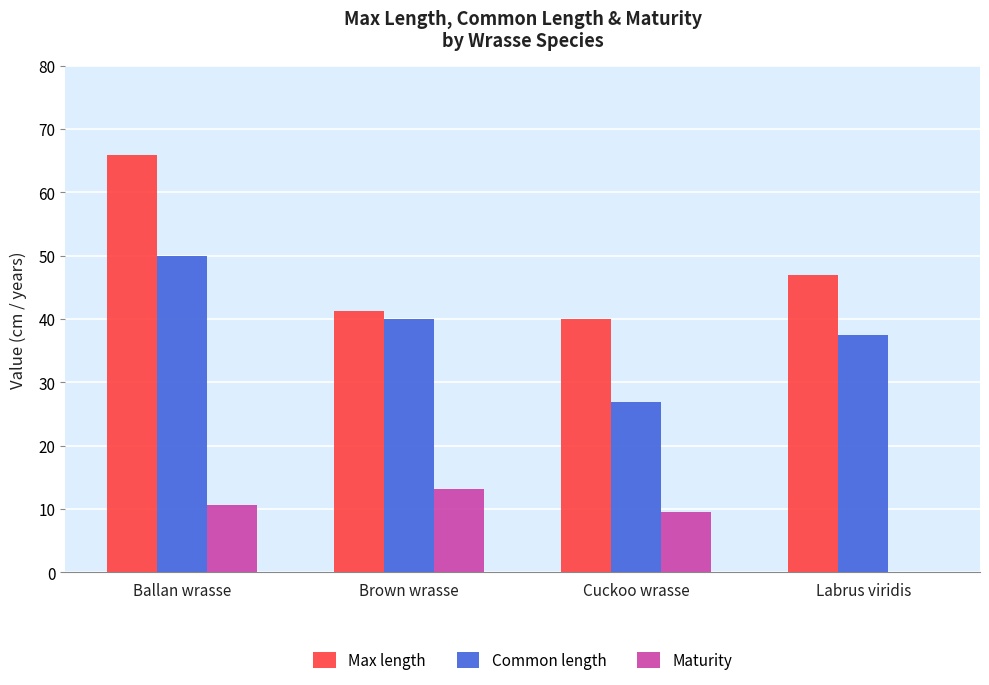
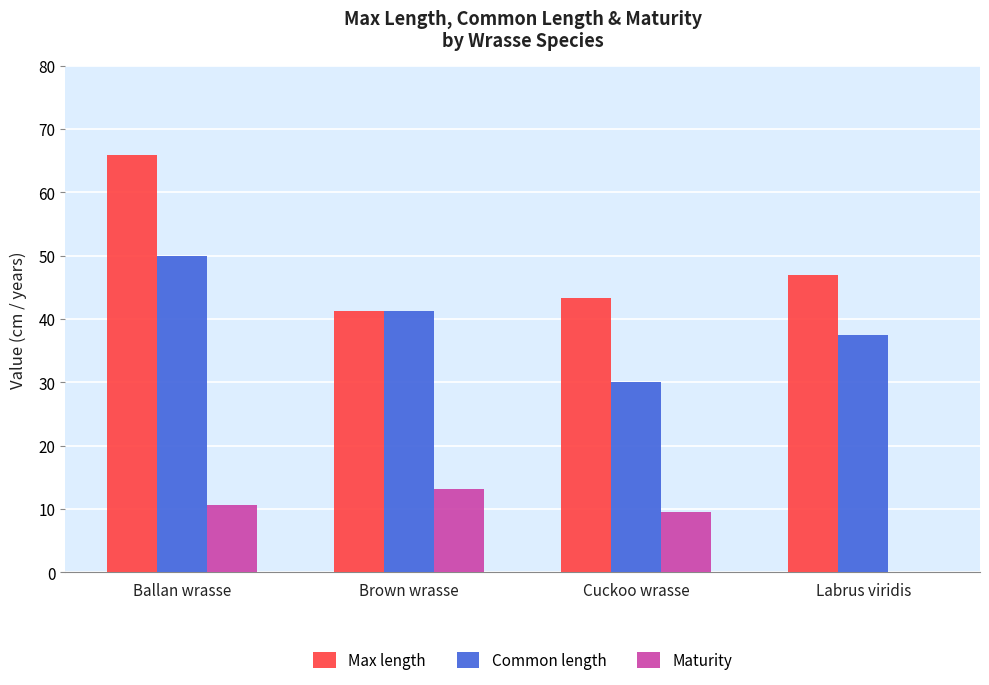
  {
    "Max length": {
      "Ballan wrasse": 66,
      "Brown wrasse": 41,
-     "Cuckoo wrasse": 40,
+     "Cuckoo wrasse": 43,
      "Labrus viridis": 47
    },
    "Common length": {
      "Ballan wrasse": 50,
-     "Brown wrasse": 40,
-     "Cuckoo wrasse": 27,
+     "Brown wrasse": 41,
+     "Cuckoo wrasse": 30,
      "Labrus viridis": 38
    },
    "Maturity": {
      "Ballan wrasse": 11,
      "Brown wrasse": 13,
      "Cuckoo wrasse": 10,
      "Labrus viridis": 0
    }
  }
